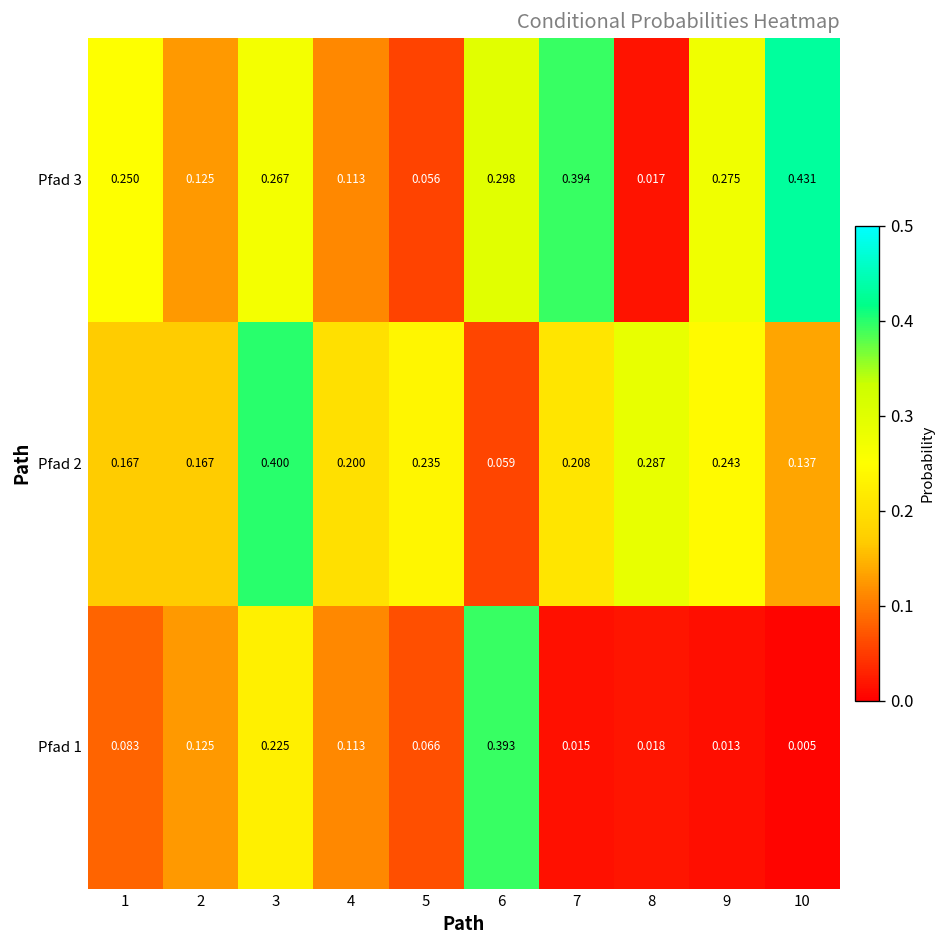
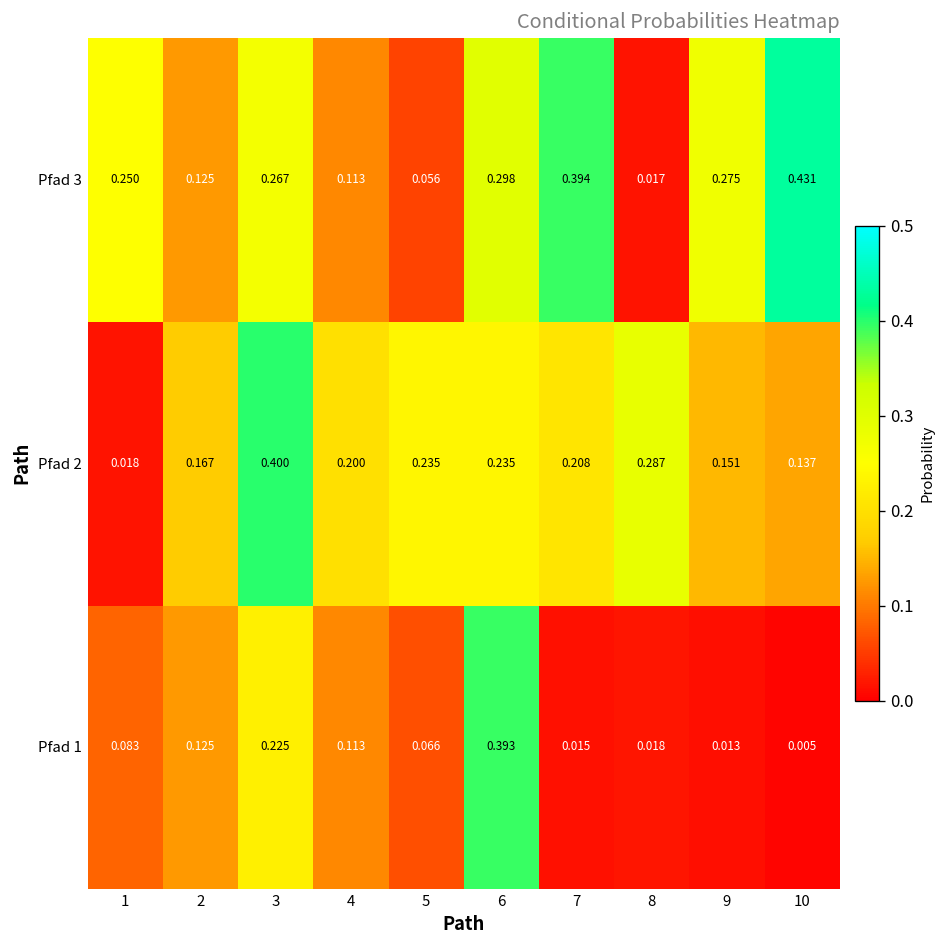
  {
    "Pfad 3": {
      "1": 0.250,
      "2": 0.125,
      "3": 0.267,
      "4": 0.113,
      "5": 0.056,
      "6": 0.298,
      "7": 0.394,
      "8": 0.017,
      "9": 0.275,
      "10": 0.431
    },
    "Pfad 2": {
-     "1": 0.167,
+     "1": 0.018,
      "2": 0.167,
      "3": 0.400,
      "4": 0.200,
      "5": 0.235,
-     "6": 0.059,
+     "6": 0.235,
      "7": 0.208,
      "8": 0.287,
-     "9": 0.243,
+     "9": 0.151,
      "10": 0.137
    },
    "Pfad 1": {
      "1": 0.083,
      "2": 0.125,
      "3": 0.225,
      "4": 0.113,
      "5": 0.066,
      "6": 0.393,
      "7": 0.015,
      "8": 0.018,
      "9": 0.013,
      "10": 0.005
    }
  }
